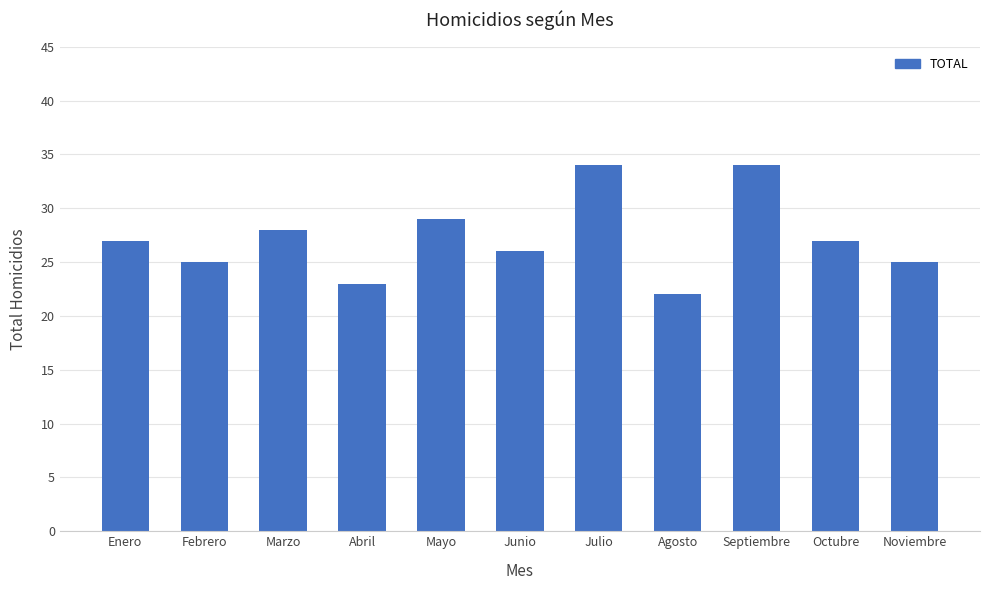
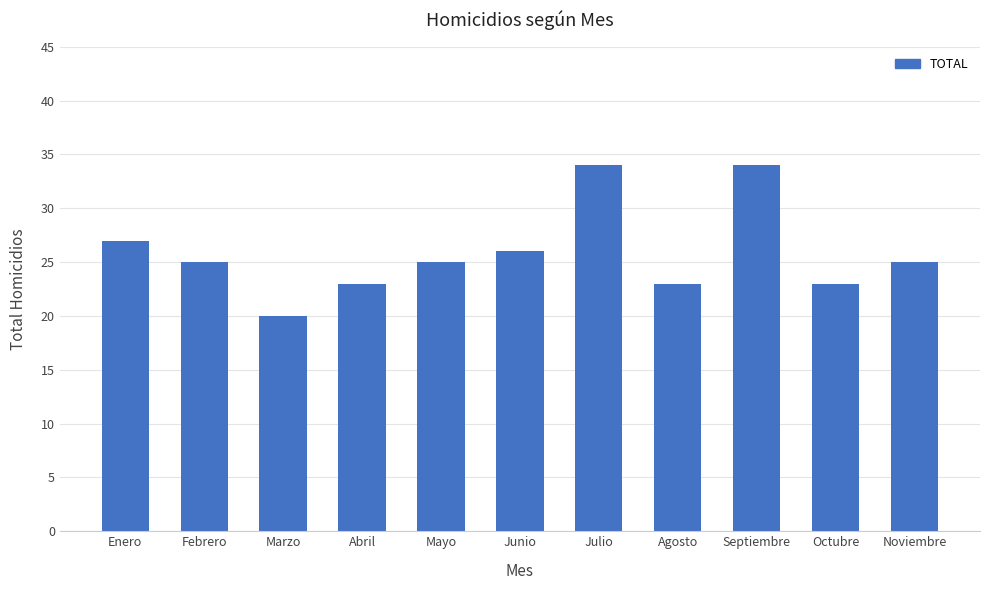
  {
    "Enero": 27,
    "Febrero": 25,
-   "Marzo": 28,
+   "Marzo": 20,
    "Abril": 23,
-   "Mayo": 29,
+   "Mayo": 25,
    "Junio": 26,
    "Julio": 34,
-   "Agosto": 22,
+   "Agosto": 23,
    "Septiembre": 34,
-   "Octubre": 27,
+   "Octubre": 23,
    "Noviembre": 25
  }
